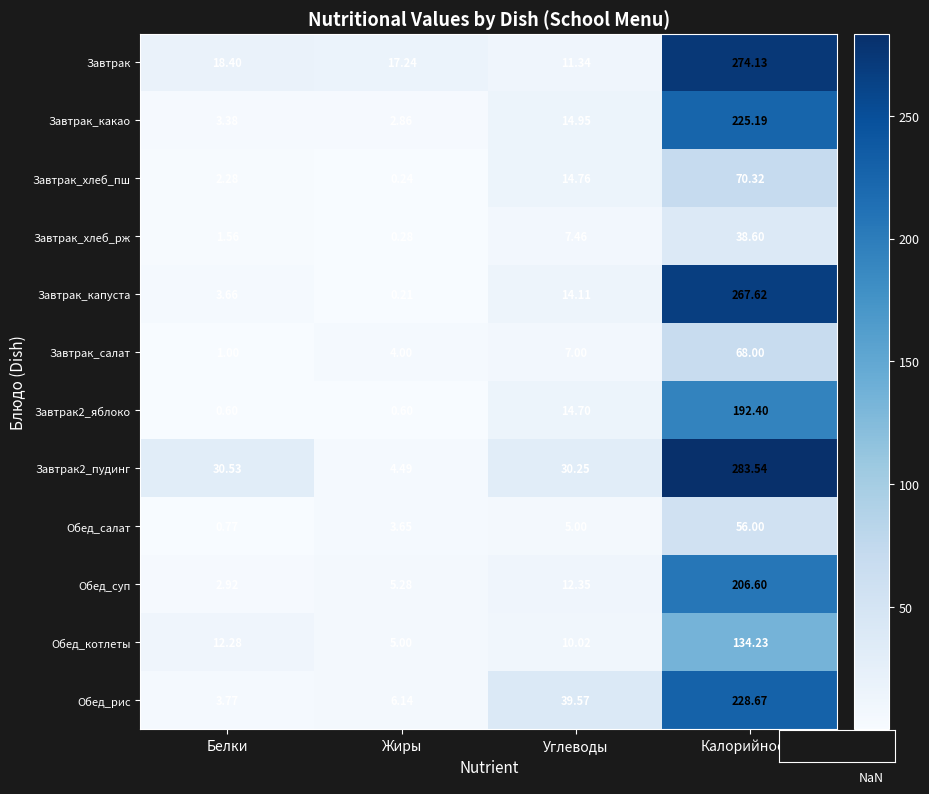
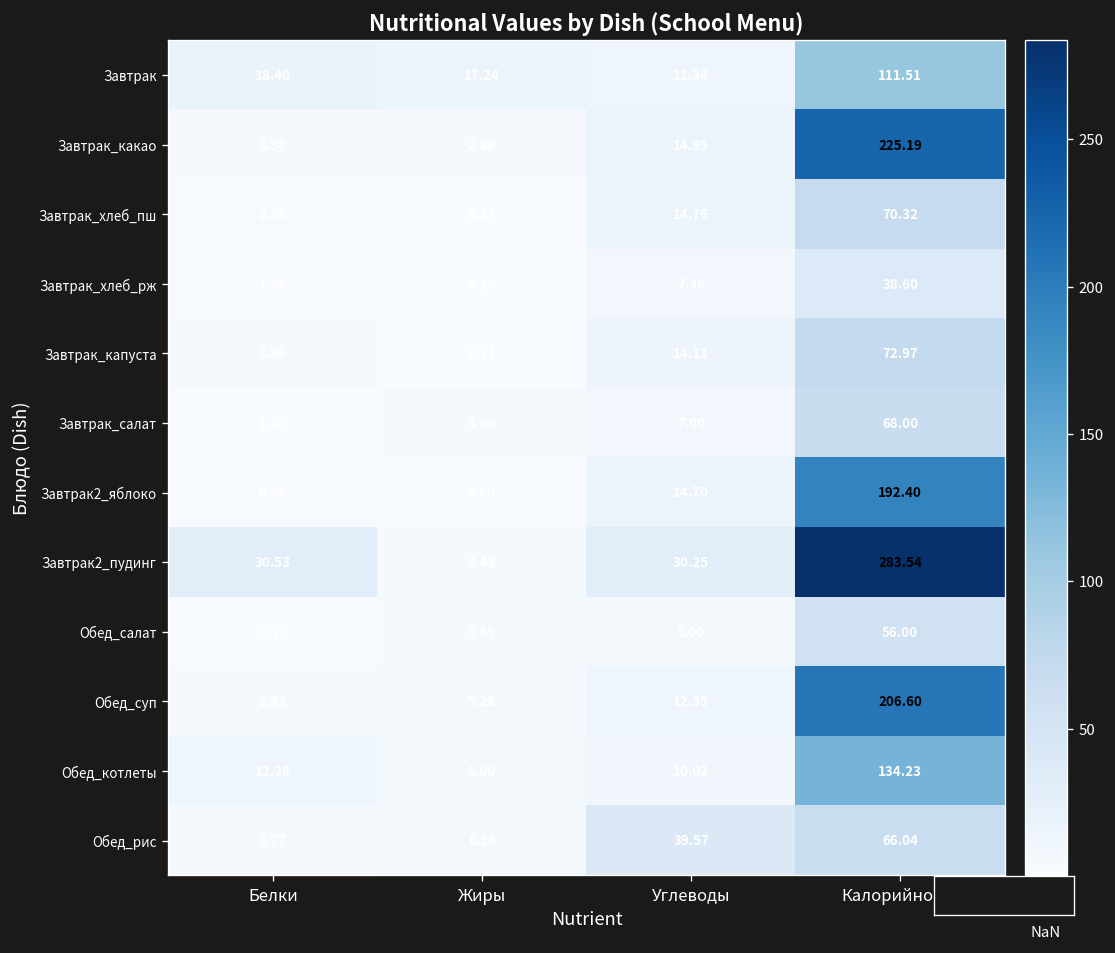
  {
    "Nutritional Values by Dish (School Menu)": {
      "Завтрак": {
-       "Калорийность": 274.13
+       "Калорийность": 111.51
      },
      "Завтрак_какао": {
        "Калорийность": 225.19
      },
      "Завтрак_хлеб_пш": {
        "Калорийность": 70.32
      },
      "Завтрак_капуста": {
-       "Калорийность": 267.62
+       "Калорийность": 72.97
      },
      "Завтрак_салат": {
        "Калорийность": 68.00
      },
      "Завтрак2_яблоко": {
        "Калорийность": 192.40
      },
      "Завтрак2_пудинг": {
        "Калорийность": 283.54
      },
      "Обед_суп": {
        "Калорийность": 206.60
      },
      "Обед_котлеты": {
        "Калорийность": 134.23
      },
      "Обед_рис": {
-       "Калорийность": 228.67
+       "Калорийность": 66.04
      }
    }
  }
